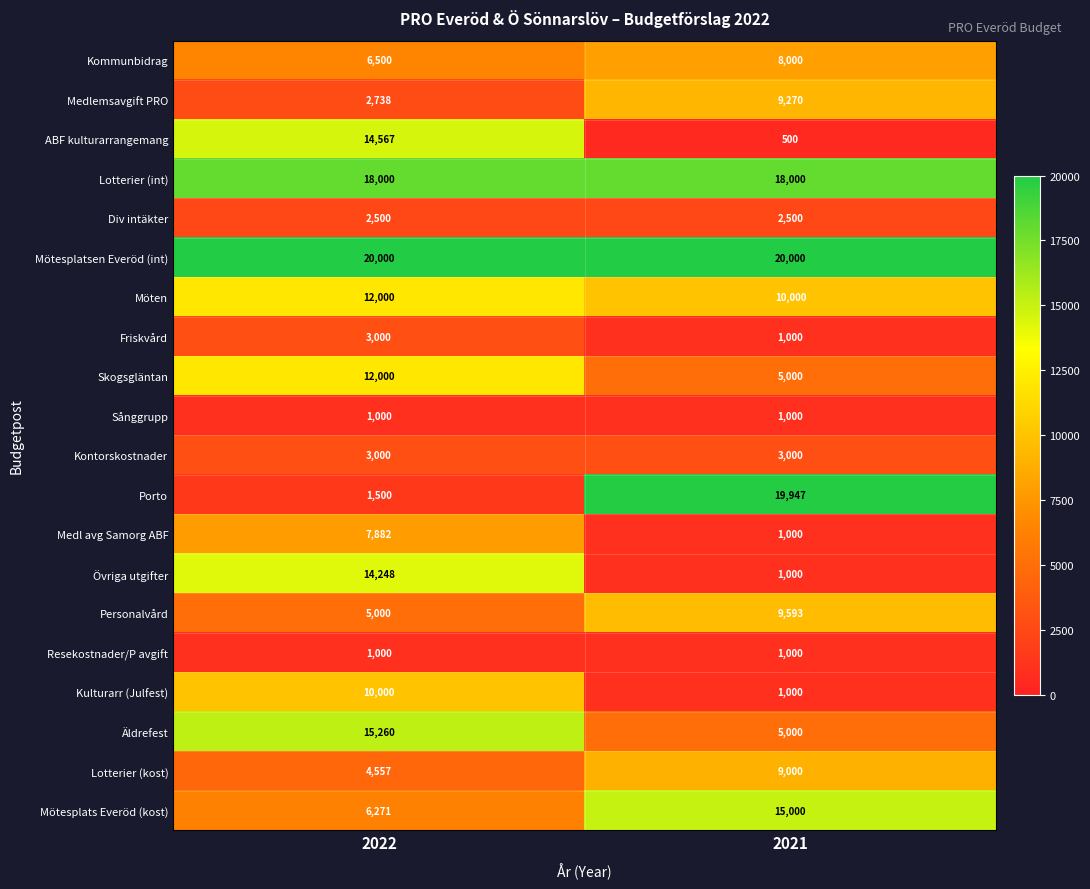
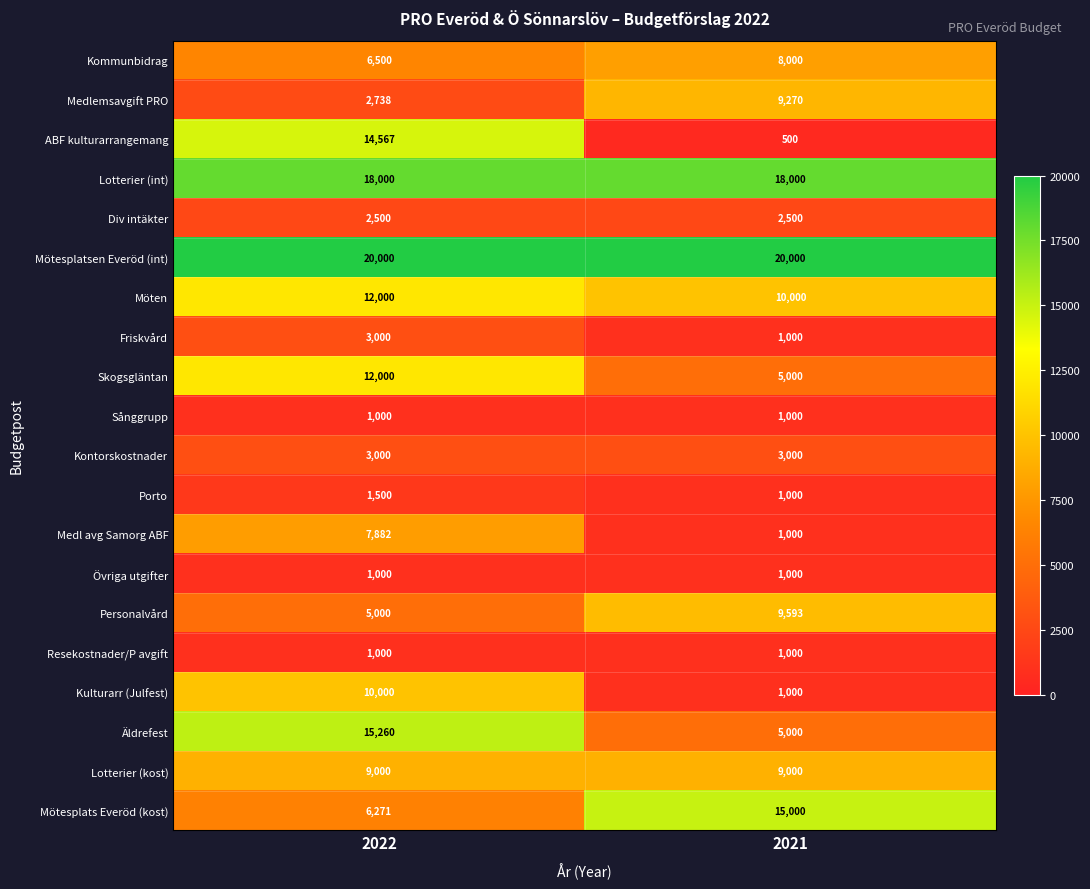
  {
    "Kommunbidrag": {
      "2022": "6,500",
      "2021": "8,000"
    },
    "Medlemsavgift PRO": {
      "2022": "2,738",
      "2021": "9,270"
    },
    "ABF kulturarrangemang": {
      "2022": "14,567",
      "2021": "500"
    },
    "Lotterier (int)": {
      "2022": "18,000",
      "2021": "18,000"
    },
    "Div intäkter": {
      "2022": "2,500",
      "2021": "2,500"
    },
    "Mötesplatsen Everöd (int)": {
      "2022": "20,000",
      "2021": "20,000"
    },
    "Möten": {
      "2022": "12,000",
      "2021": "10,000"
    },
    "Friskvård": {
      "2022": "3,000",
      "2021": "1,000"
    },
    "Skogsgläntan": {
      "2022": "12,000",
      "2021": "5,000"
    },
    "Sånggrupp": {
      "2022": "1,000",
      "2021": "1,000"
    },
    "Kontorskostnader": {
      "2022": "3,000",
      "2021": "3,000"
    },
    "Porto": {
      "2022": "1,500",
-     "2021": "19,947"
+     "2021": "1,000"
    },
    "Medl avg Samorg ABF": {
      "2022": "7,882",
      "2021": "1,000"
    },
    "Övriga utgifter": {
-     "2022": "14,248",
+     "2022": "1,000",
      "2021": "1,000"
    },
    "Personalvård": {
      "2022": "5,000",
      "2021": "9,593"
    },
    "Resekostnader/P avgift": {
      "2022": "1,000",
      "2021": "1,000"
    },
    "Kulturarr (Julfest)": {
      "2022": "10,000",
      "2021": "1,000"
    },
    "Äldrefest": {
      "2022": "15,260",
      "2021": "5,000"
    },
    "Lotterier (kost)": {
-     "2022": "4,557",
+     "2022": "9,000",
      "2021": "9,000"
    },
    "Mötesplats Everöd (kost)": {
      "2022": "6,271",
      "2021": "15,000"
    }
  }
